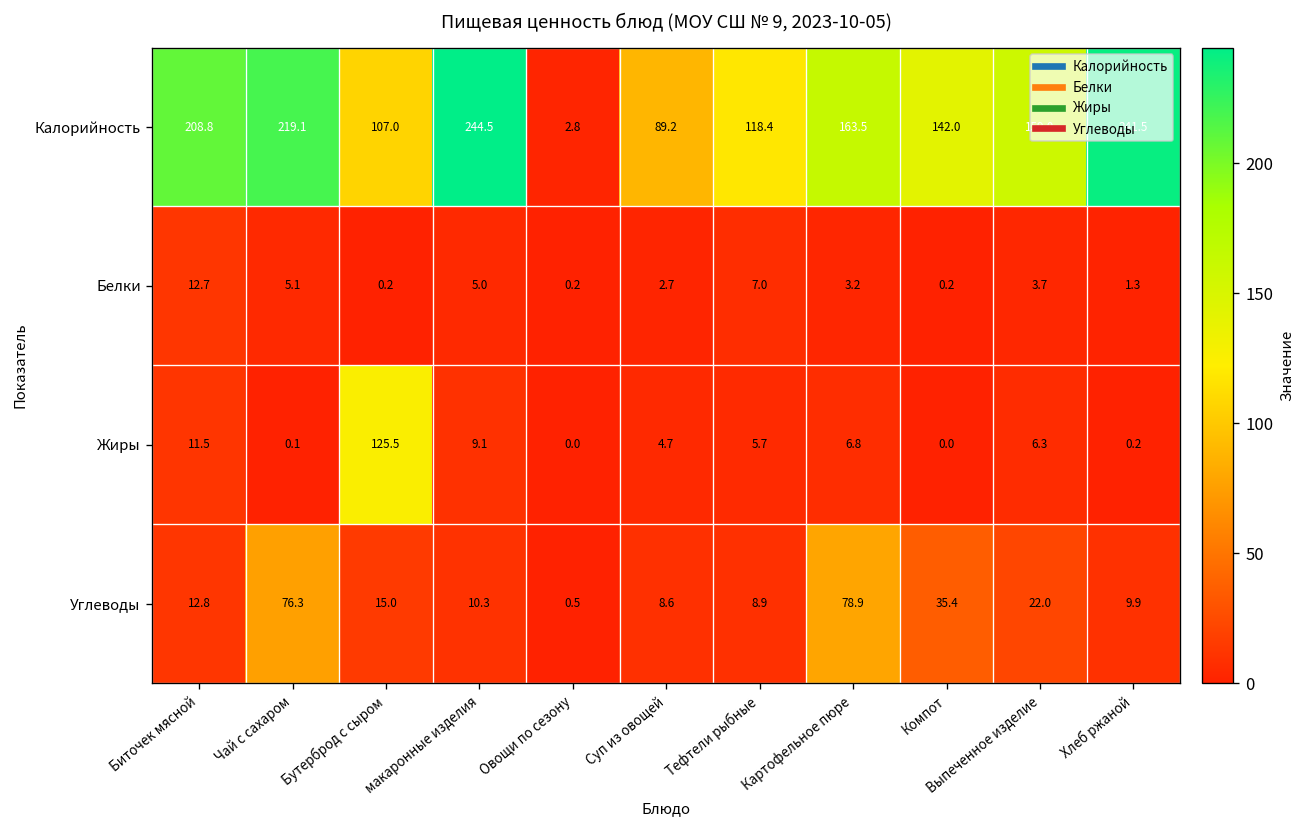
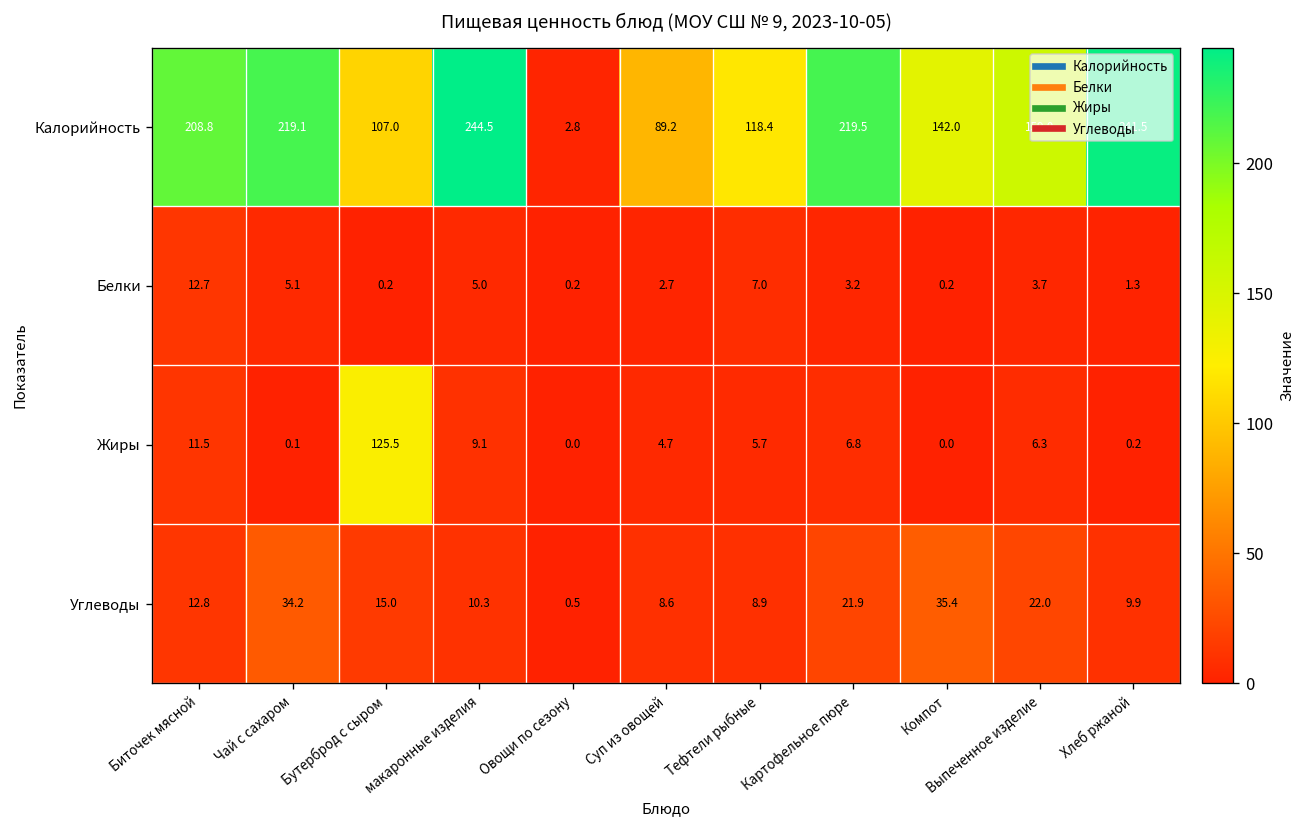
  {
    "Калорийность": {
      "Биточек мясной": 208.8,
      "Чай с сахаром": 219.1,
      "Бутерброд с сыром": 107.0,
      "макаронные изделия": 244.5,
      "Овощи по сезону": 2.8,
      "Суп из овощей": 89.2,
      "Тефтели рыбные": 118.4,
-     "Картофельное пюре": 163.5,
+     "Картофельное пюре": 219.5,
      "Компот": 142.0
    },
    "Белки": {
      "Биточек мясной": 12.7,
      "Чай с сахаром": 5.1,
      "Бутерброд с сыром": 0.2,
      "макаронные изделия": 5.0,
      "Овощи по сезону": 0.2,
      "Суп из овощей": 2.7,
      "Тефтели рыбные": 7.0,
      "Картофельное пюре": 3.2,
      "Компот": 0.2,
      "Выпеченное изделие": 3.7,
      "Хлеб ржаной": 1.3
    },
    "Жиры": {
      "Биточек мясной": 11.5,
      "Чай с сахаром": 0.1,
      "Бутерброд с сыром": 125.5,
      "макаронные изделия": 9.1,
      "Овощи по сезону": 0.0,
      "Суп из овощей": 4.7,
      "Тефтели рыбные": 5.7,
      "Картофельное пюре": 6.8,
      "Компот": 0.0,
      "Выпеченное изделие": 6.3,
      "Хлеб ржаной": 0.2
    },
    "Углеводы": {
      "Биточек мясной": 12.8,
-     "Чай с сахаром": 76.3,
+     "Чай с сахаром": 34.2,
      "Бутерброд с сыром": 15.0,
      "макаронные изделия": 10.3,
      "Овощи по сезону": 0.5,
      "Суп из овощей": 8.6,
      "Тефтели рыбные": 8.9,
-     "Картофельное пюре": 78.9,
+     "Картофельное пюре": 21.9,
      "Компот": 35.4,
      "Выпеченное изделие": 22.0,
      "Хлеб ржаной": 9.9
    }
  }
